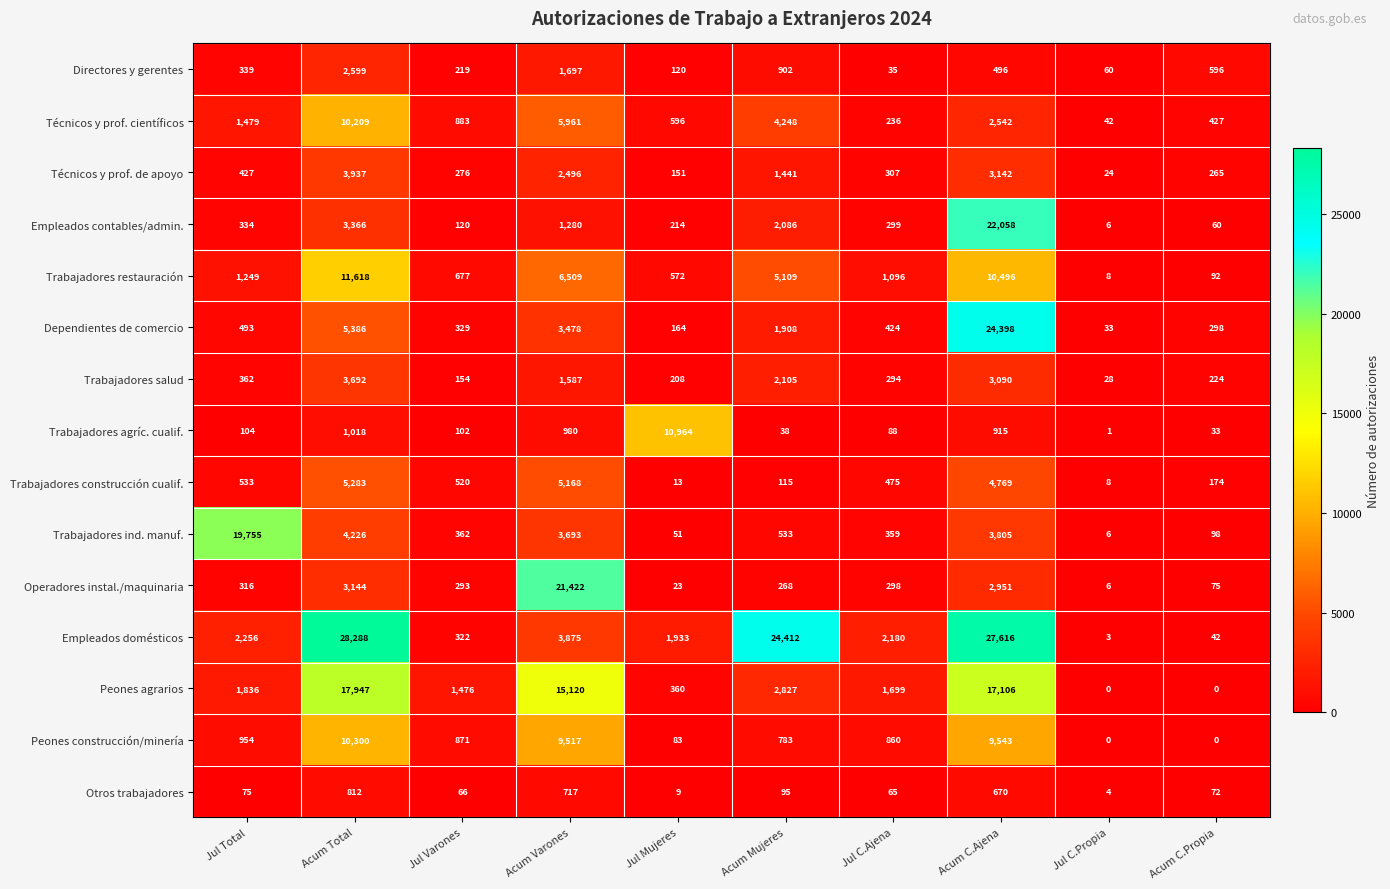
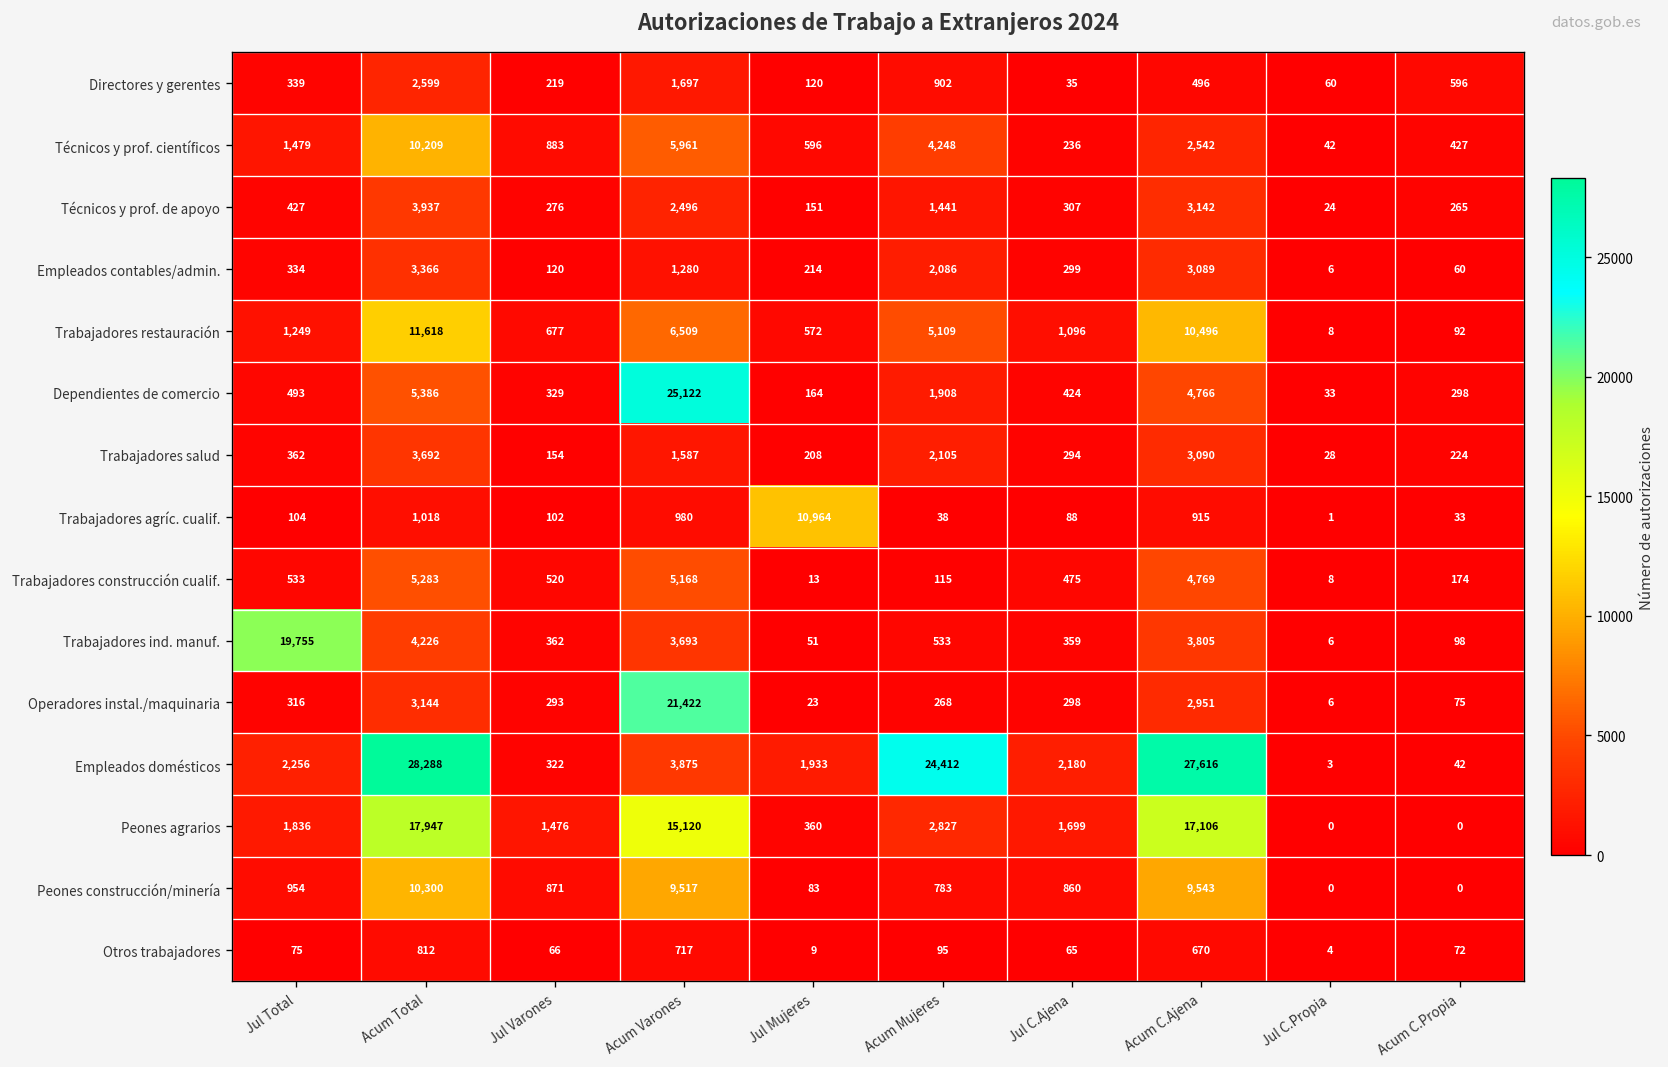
  {
    "Directores y gerentes": {
      "Jul Total": "339",
      "Acum Total": "2,599",
      "Jul Varones": "219",
      "Acum Varones": "1,697",
      "Jul Mujeres": "120",
      "Acum Mujeres": "902",
      "Jul C.Ajena": "35",
      "Acum C.Ajena": "496",
      "Jul C.Propia": "60",
      "Acum C.Propia": "596"
    },
    "Técnicos y prof. científicos": {
      "Jul Total": "1,479",
      "Acum Total": "10,209",
      "Jul Varones": "883",
      "Acum Varones": "5,961",
      "Jul Mujeres": "596",
      "Acum Mujeres": "4,248",
      "Jul C.Ajena": "236",
      "Acum C.Ajena": "2,542",
      "Jul C.Propia": "42",
      "Acum C.Propia": "427"
    },
    "Técnicos y prof. de apoyo": {
      "Jul Total": "427",
      "Acum Total": "3,937",
      "Jul Varones": "276",
      "Acum Varones": "2,496",
      "Jul Mujeres": "151",
      "Acum Mujeres": "1,441",
      "Jul C.Ajena": "307",
      "Acum C.Ajena": "3,142",
      "Jul C.Propia": "24",
      "Acum C.Propia": "265"
    },
    "Empleados contables/admin.": {
      "Jul Total": "334",
      "Acum Total": "3,366",
      "Jul Varones": "120",
      "Acum Varones": "1,280",
      "Jul Mujeres": "214",
      "Acum Mujeres": "2,086",
      "Jul C.Ajena": "299",
-     "Acum C.Ajena": "22,058",
+     "Acum C.Ajena": "3,089",
      "Jul C.Propia": "6",
      "Acum C.Propia": "60"
    },
    "Trabajadores restauración": {
      "Jul Total": "1,249",
      "Acum Total": "11,618",
      "Jul Varones": "677",
      "Acum Varones": "6,509",
      "Jul Mujeres": "572",
      "Acum Mujeres": "5,109",
      "Jul C.Ajena": "1,096",
      "Acum C.Ajena": "10,496",
      "Jul C.Propia": "8",
      "Acum C.Propia": "92"
    },
    "Dependientes de comercio": {
      "Jul Total": "493",
      "Acum Total": "5,386",
      "Jul Varones": "329",
-     "Acum Varones": "3,478",
+     "Acum Varones": "25,122",
      "Jul Mujeres": "164",
      "Acum Mujeres": "1,908",
      "Jul C.Ajena": "424",
-     "Acum C.Ajena": "24,398",
+     "Acum C.Ajena": "4,766",
      "Jul C.Propia": "33",
      "Acum C.Propia": "298"
    },
    "Trabajadores salud": {
      "Jul Total": "362",
      "Acum Total": "3,692",
      "Jul Varones": "154",
      "Acum Varones": "1,587",
      "Jul Mujeres": "208",
      "Acum Mujeres": "2,105",
      "Jul C.Ajena": "294",
      "Acum C.Ajena": "3,090",
      "Jul C.Propia": "28",
      "Acum C.Propia": "224"
    },
    "Trabajadores agríc. cualif.": {
      "Jul Total": "104",
      "Acum Total": "1,018",
      "Jul Varones": "102",
      "Acum Varones": "980",
      "Jul Mujeres": "10,964",
      "Acum Mujeres": "38",
      "Jul C.Ajena": "88",
      "Acum C.Ajena": "915",
      "Jul C.Propia": "1",
      "Acum C.Propia": "33"
    },
    "Trabajadores construcción cualif.": {
      "Jul Total": "533",
      "Acum Total": "5,283",
      "Jul Varones": "520",
      "Acum Varones": "5,168",
      "Jul Mujeres": "13",
      "Acum Mujeres": "115",
      "Jul C.Ajena": "475",
      "Acum C.Ajena": "4,769",
      "Jul C.Propia": "8",
      "Acum C.Propia": "174"
    },
    "Trabajadores ind. manuf.": {
      "Jul Total": "19,755",
      "Acum Total": "4,226",
      "Jul Varones": "362",
      "Acum Varones": "3,693",
      "Jul Mujeres": "51",
      "Acum Mujeres": "533",
      "Jul C.Ajena": "359",
      "Acum C.Ajena": "3,805",
      "Jul C.Propia": "6",
      "Acum C.Propia": "98"
    },
    "Operadores instal./maquinaria": {
      "Jul Total": "316",
      "Acum Total": "3,144",
      "Jul Varones": "293",
      "Acum Varones": "21,422",
      "Jul Mujeres": "23",
      "Acum Mujeres": "268",
      "Jul C.Ajena": "298",
      "Acum C.Ajena": "2,951",
      "Jul C.Propia": "6",
      "Acum C.Propia": "75"
    },
    "Empleados domésticos": {
      "Jul Total": "2,256",
      "Acum Total": "28,288",
      "Jul Varones": "322",
      "Acum Varones": "3,875",
      "Jul Mujeres": "1,933",
      "Acum Mujeres": "24,412",
      "Jul C.Ajena": "2,180",
      "Acum C.Ajena": "27,616",
      "Jul C.Propia": "3",
      "Acum C.Propia": "42"
    },
    "Peones agrarios": {
      "Jul Total": "1,836",
      "Acum Total": "17,947",
      "Jul Varones": "1,476",
      "Acum Varones": "15,120",
      "Jul Mujeres": "360",
      "Acum Mujeres": "2,827",
      "Jul C.Ajena": "1,699",
      "Acum C.Ajena": "17,106",
      "Jul C.Propia": "0",
      "Acum C.Propia": "0"
    },
    "Peones construcción/minería": {
      "Jul Total": "954",
      "Acum Total": "10,300",
      "Jul Varones": "871",
      "Acum Varones": "9,517",
      "Jul Mujeres": "83",
      "Acum Mujeres": "783",
      "Jul C.Ajena": "860",
      "Acum C.Ajena": "9,543",
      "Jul C.Propia": "0",
      "Acum C.Propia": "0"
    },
    "Otros trabajadores": {
      "Jul Total": "75",
      "Acum Total": "812",
      "Jul Varones": "66",
      "Acum Varones": "717",
      "Jul Mujeres": "9",
      "Acum Mujeres": "95",
      "Jul C.Ajena": "65",
      "Acum C.Ajena": "670",
      "Jul C.Propia": "4",
      "Acum C.Propia": "72"
    }
  }
